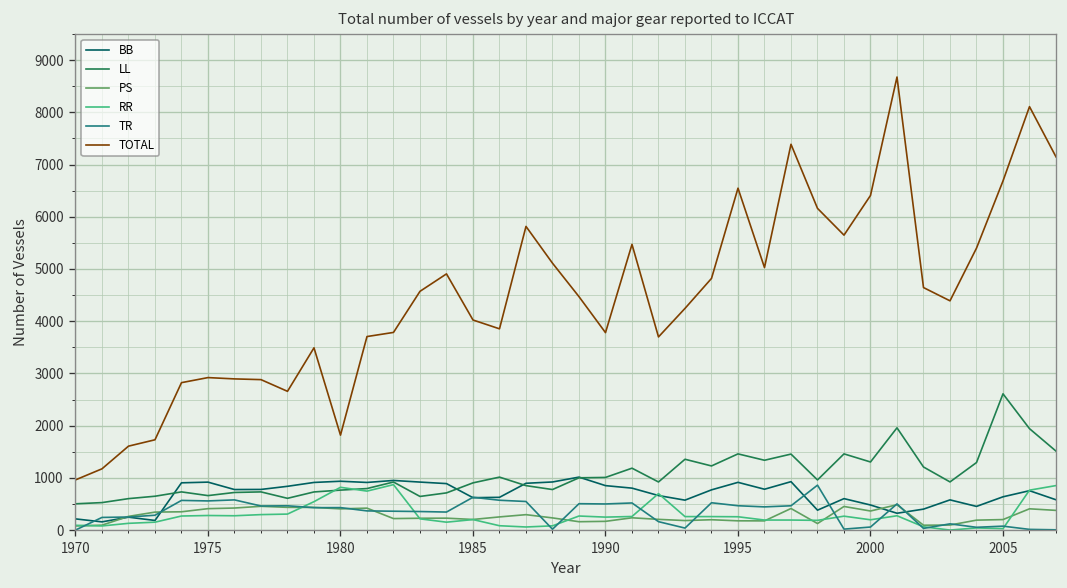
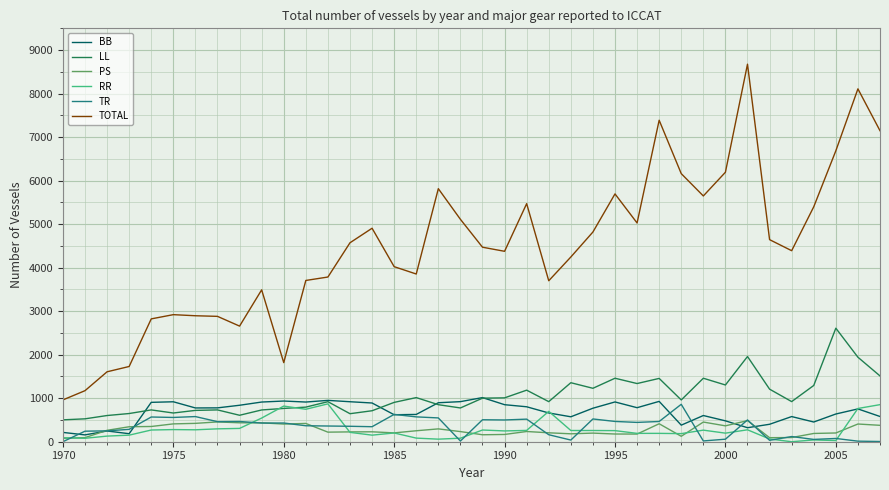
  {
    "TOTAL": {
      "1970": 1000,
      "1975": 2900,
      "1980": 1800,
      "1985": 4000,
-     "1990": 3800,
-     "1995": 6500,
-     "2000": 6400,
+     "1990": 4400,
+     "1995": 5700,
+     "2000": 6200,
      "2005": 6700
    }
  }
